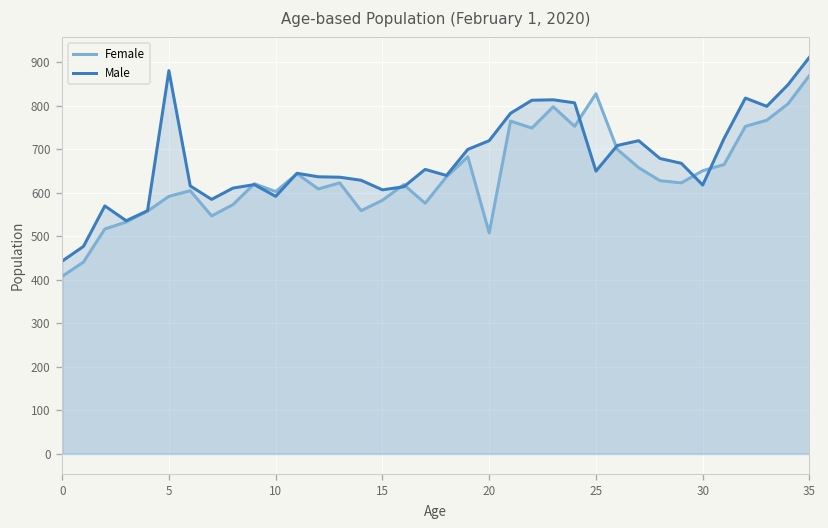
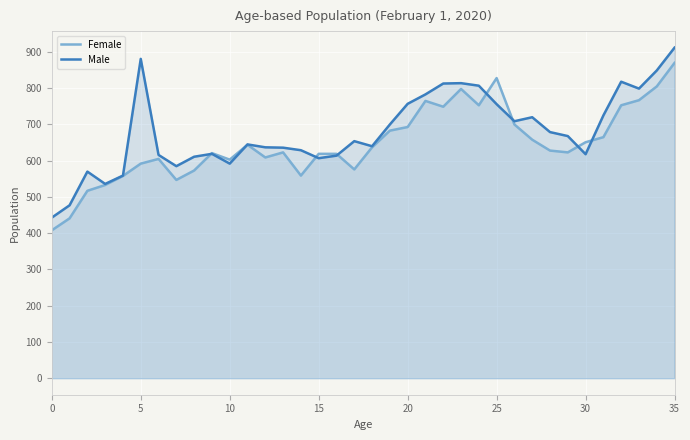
  {
    "Female": {
      "0": 410,
      "5": 590,
      "10": 600,
-     "15": 580,
-     "20": 510,
+     "15": 620,
+     "20": 690,
      "25": 830,
      "30": 650,
      "35": 870
    },
    "Male": {
      "0": 440,
      "5": 880,
      "10": 590,
      "15": 610,
-     "20": 720,
-     "25": 650,
+     "20": 760,
+     "25": 760,
      "30": 620,
      "35": 910
    }
  }
